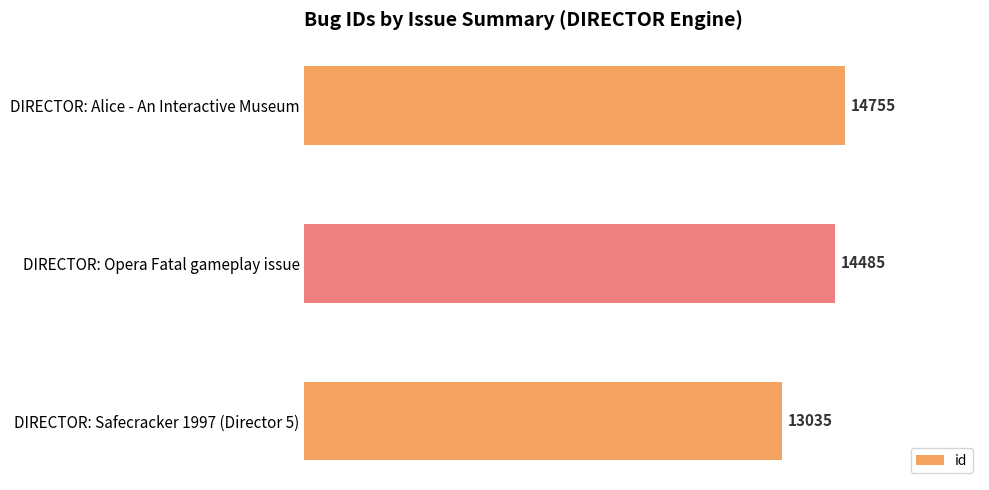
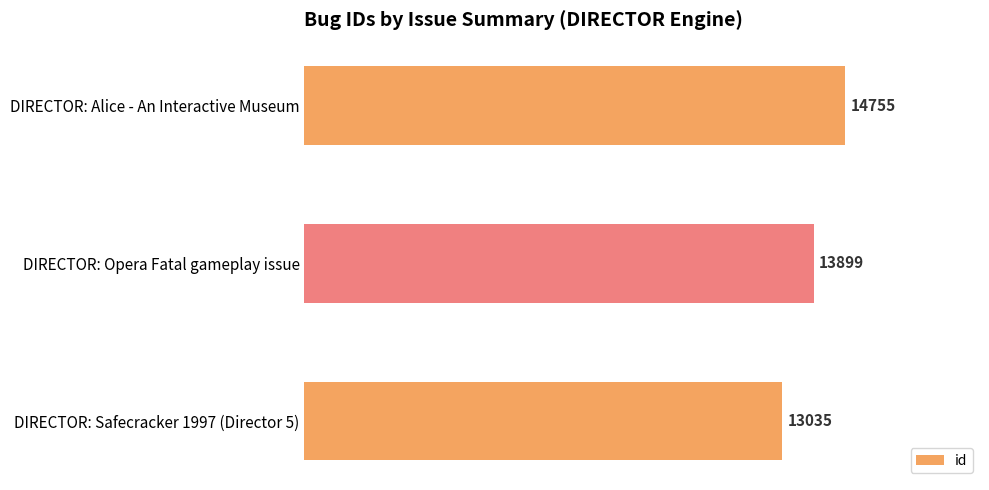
  {
    "DIRECTOR: Alice - An Interactive Museum": 14755,
-   "DIRECTOR: Opera Fatal gameplay issue": 14485,
+   "DIRECTOR: Opera Fatal gameplay issue": 13899,
    "DIRECTOR: Safecracker 1997 (Director 5)": 13035
  }
